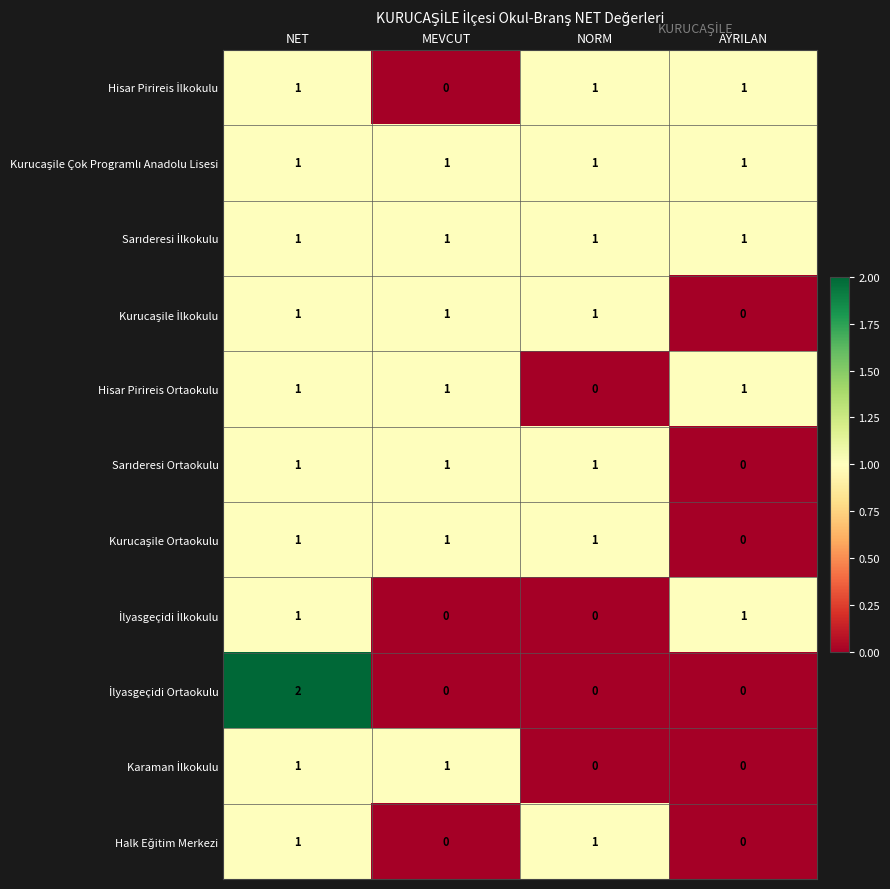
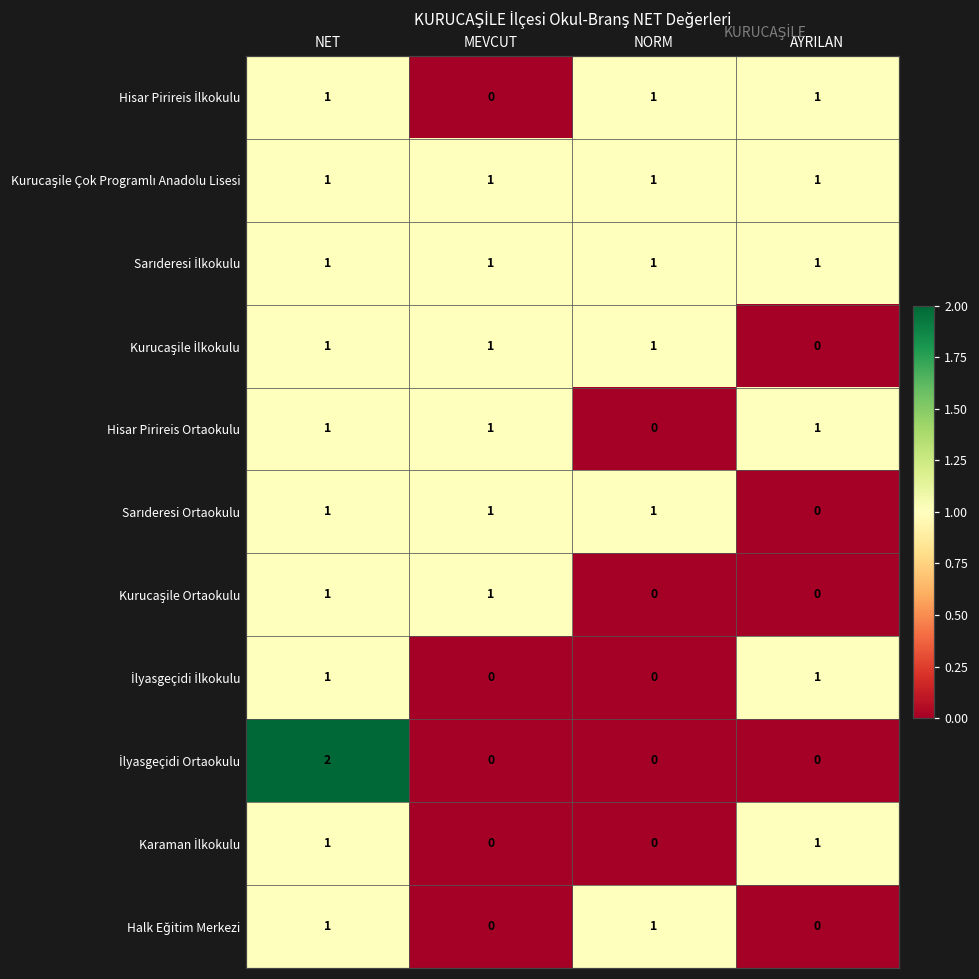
  {
    "Hisar Pirireis İlkokulu": {
      "NET": 1,
      "MEVCUT": 0,
      "NORM": 1,
      "AYRILAN": 1
    },
    "Kurucaşile Çok Programlı Anadolu Lisesi": {
      "NET": 1,
      "MEVCUT": 1,
      "NORM": 1,
      "AYRILAN": 1
    },
    "Sarıderesi İlkokulu": {
      "NET": 1,
      "MEVCUT": 1,
      "NORM": 1,
      "AYRILAN": 1
    },
    "Kurucaşile İlkokulu": {
      "NET": 1,
      "MEVCUT": 1,
      "NORM": 1,
      "AYRILAN": 0
    },
    "Hisar Pirireis Ortaokulu": {
      "NET": 1,
      "MEVCUT": 1,
      "NORM": 0,
      "AYRILAN": 1
    },
    "Sarıderesi Ortaokulu": {
      "NET": 1,
      "MEVCUT": 1,
      "NORM": 1,
      "AYRILAN": 0
    },
    "Kurucaşile Ortaokulu": {
      "NET": 1,
      "MEVCUT": 1,
-     "NORM": 1,
+     "NORM": 0,
      "AYRILAN": 0
    },
    "İlyasgeçidi İlkokulu": {
      "NET": 1,
      "MEVCUT": 0,
      "NORM": 0,
      "AYRILAN": 1
    },
    "İlyasgeçidi Ortaokulu": {
      "NET": 2,
      "MEVCUT": 0,
      "NORM": 0,
      "AYRILAN": 0
    },
    "Karaman İlkokulu": {
      "NET": 1,
-     "MEVCUT": 1,
+     "MEVCUT": 0,
      "NORM": 0,
-     "AYRILAN": 0
+     "AYRILAN": 1
    },
    "Halk Eğitim Merkezi": {
      "NET": 1,
      "MEVCUT": 0,
      "NORM": 1,
      "AYRILAN": 0
    }
  }
